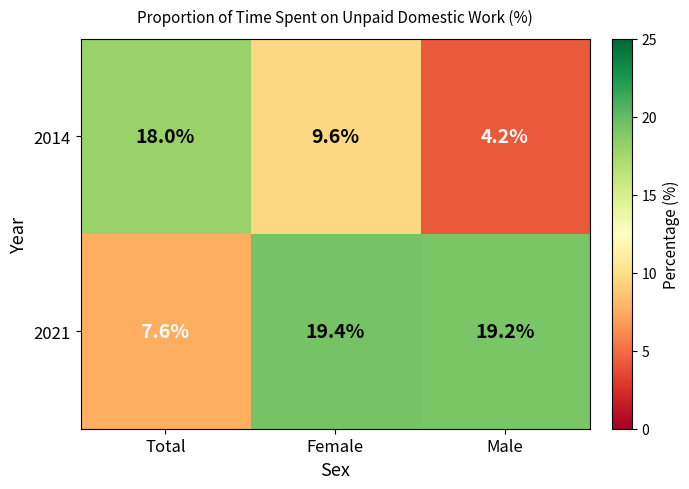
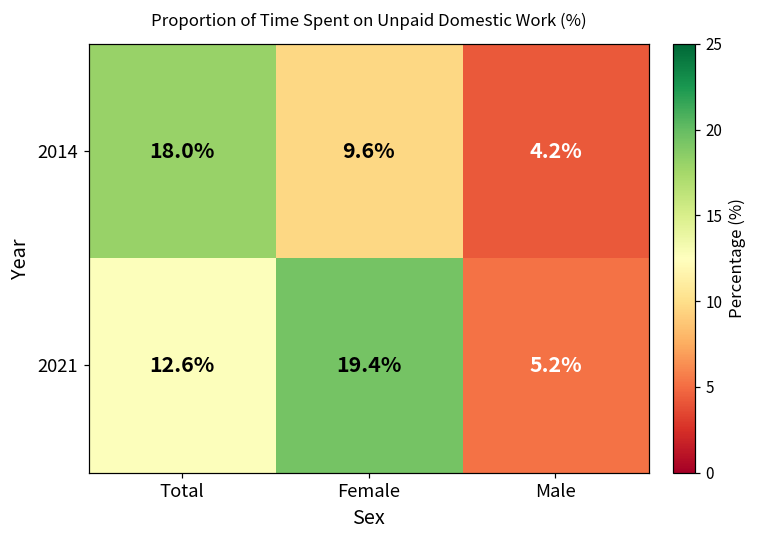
  {
    "2014": {
      "Total": "18.0%",
      "Female": "9.6%",
      "Male": "4.2%"
    },
    "2021": {
-     "Total": "7.6%",
+     "Total": "12.6%",
      "Female": "19.4%",
-     "Male": "19.2%"
+     "Male": "5.2%"
    }
  }
